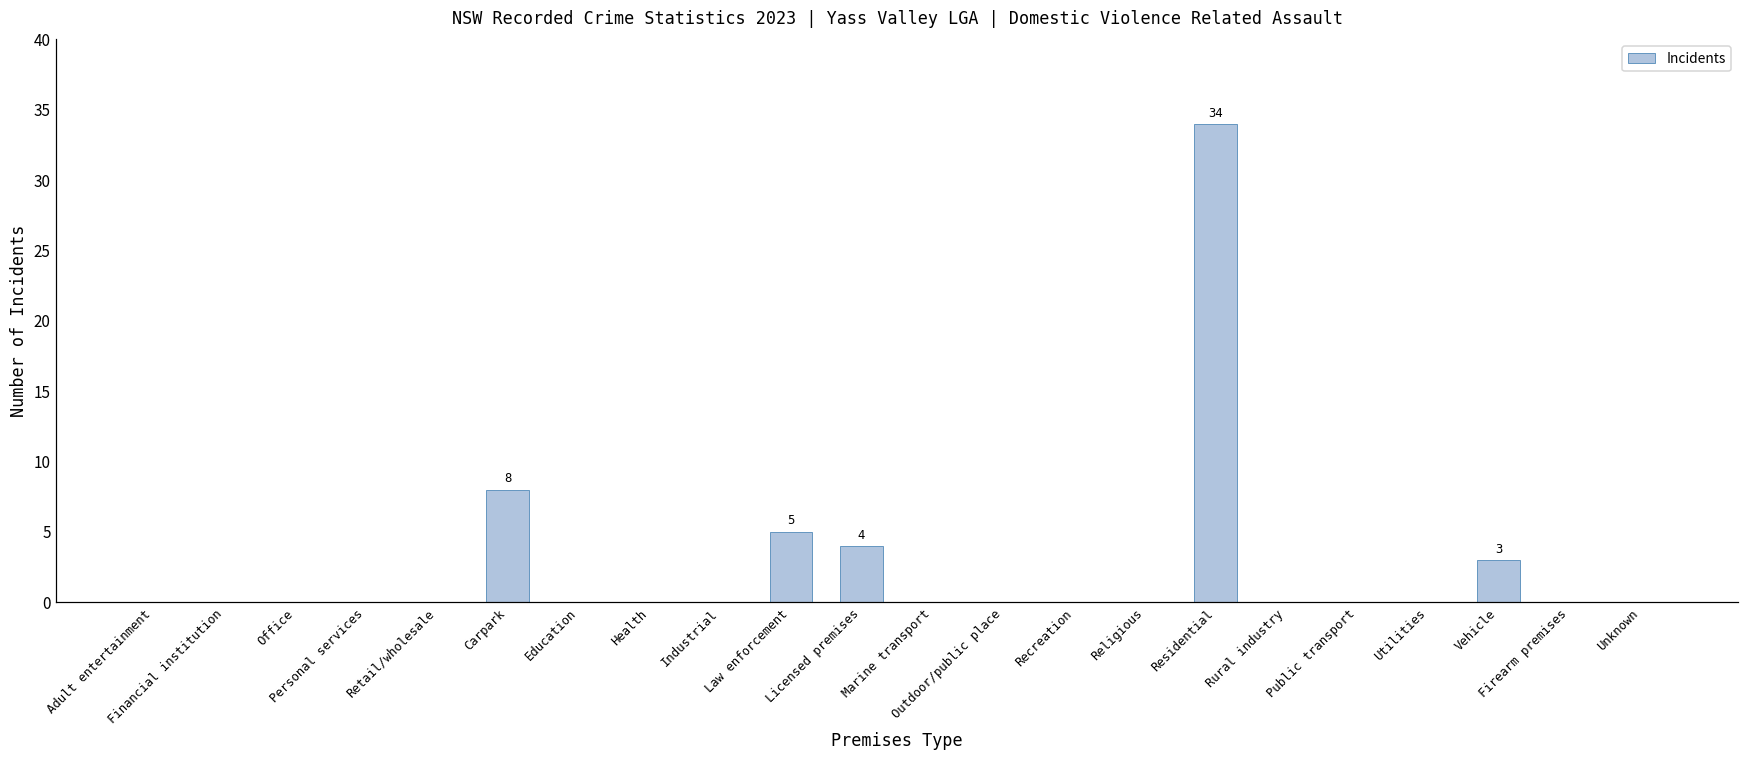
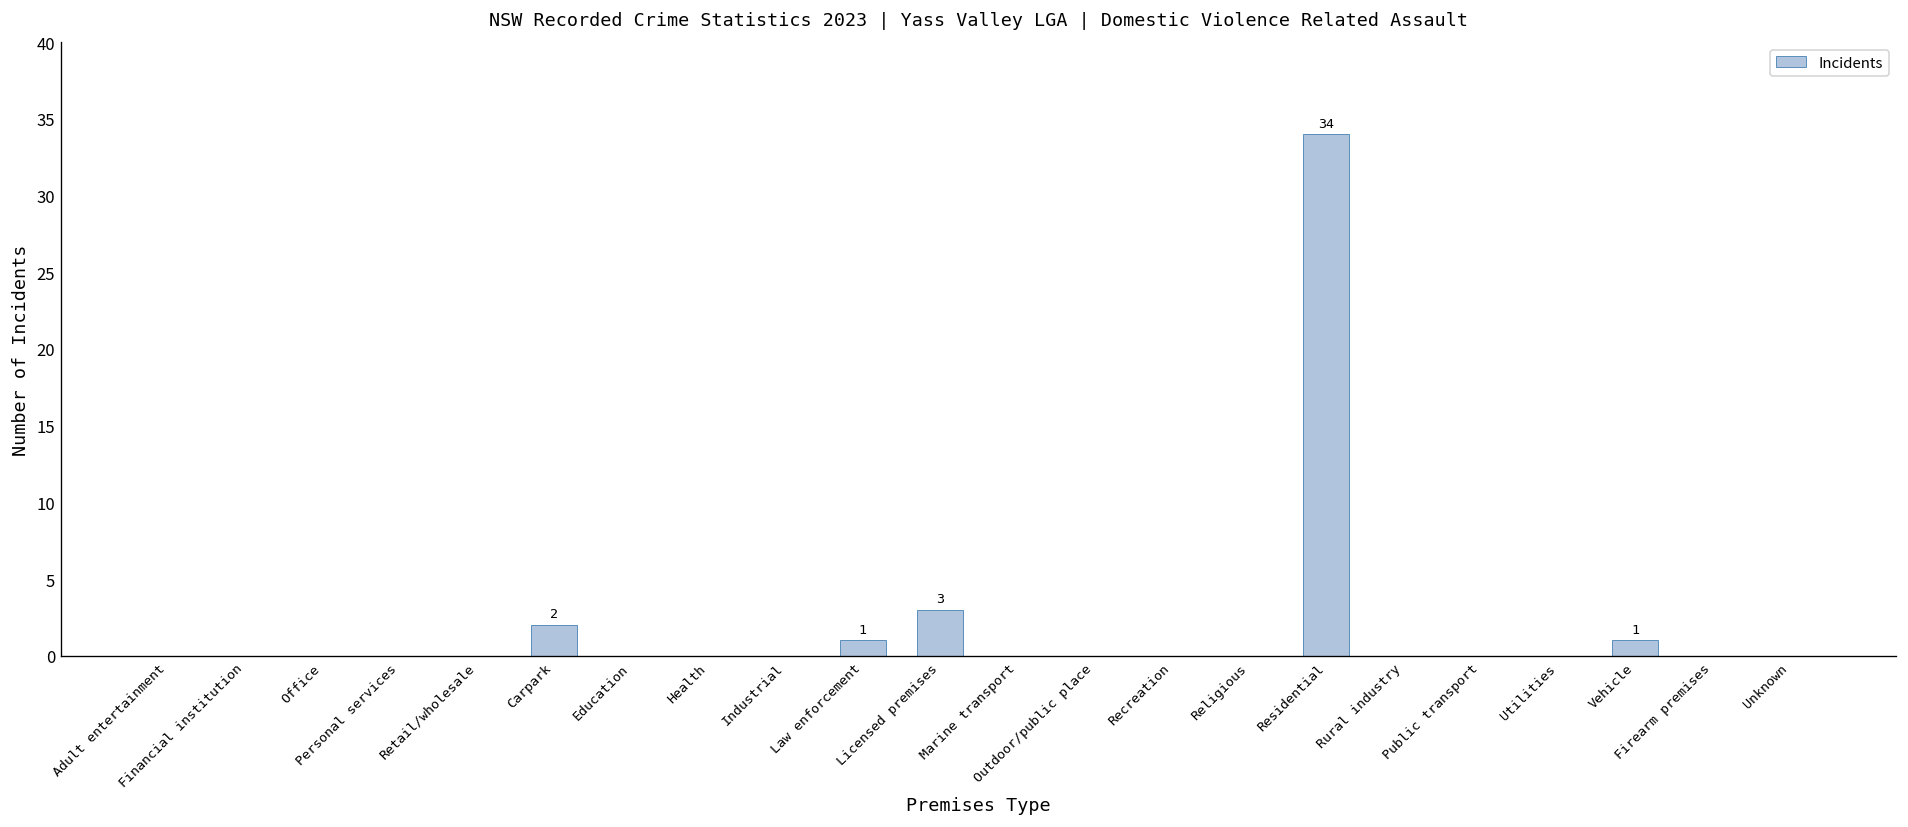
  {
-   "Carpark": 8,
-   "Law enforcement": 5,
-   "Licensed premises": 4,
+   "Carpark": 2,
+   "Law enforcement": 1,
+   "Licensed premises": 3,
    "Residential": 34,
-   "Vehicle": 3
+   "Vehicle": 1
  }
